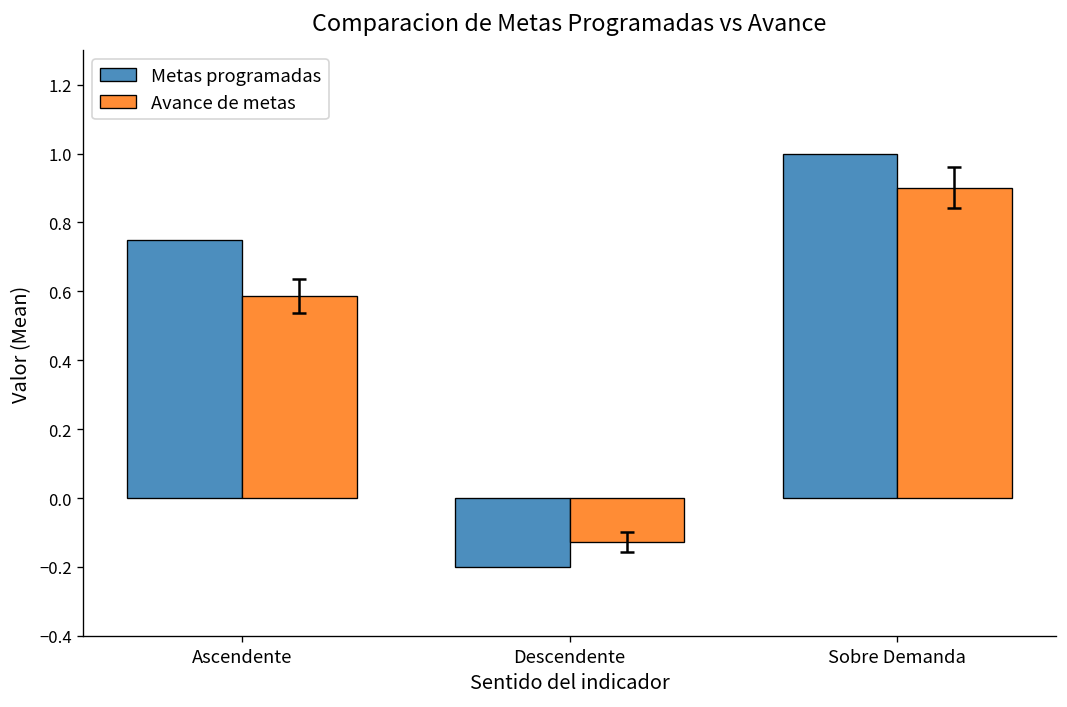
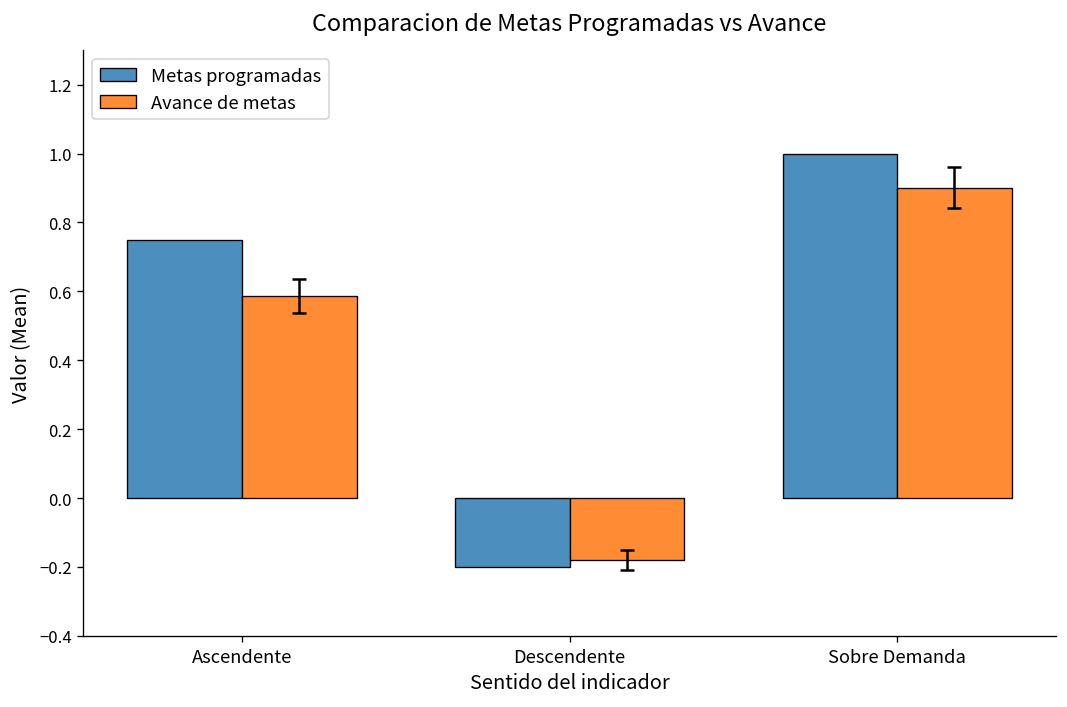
  {
    "Avance de metas": {
      "Ascendente": 0.59,
-     "Descendente": -0.13,
+     "Descendente": -0.18,
      "Sobre Demanda": 0.90
    }
  }
